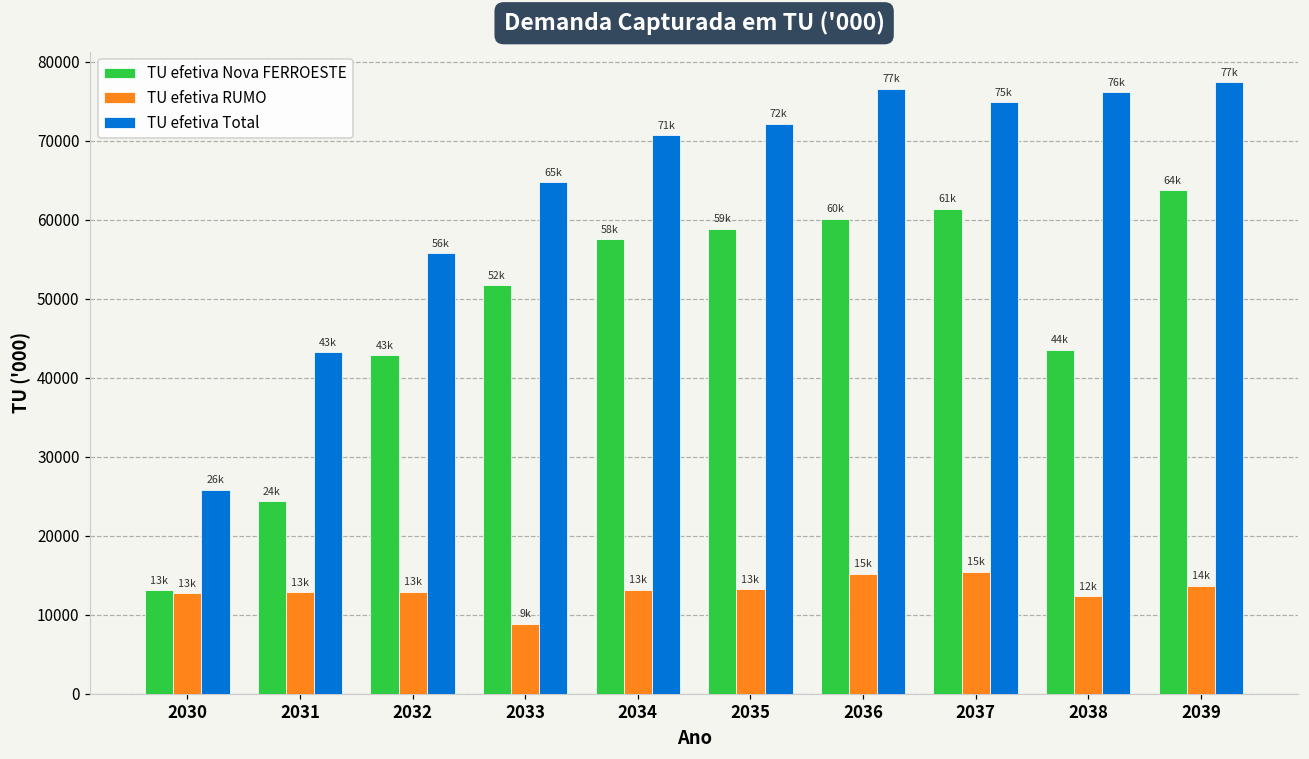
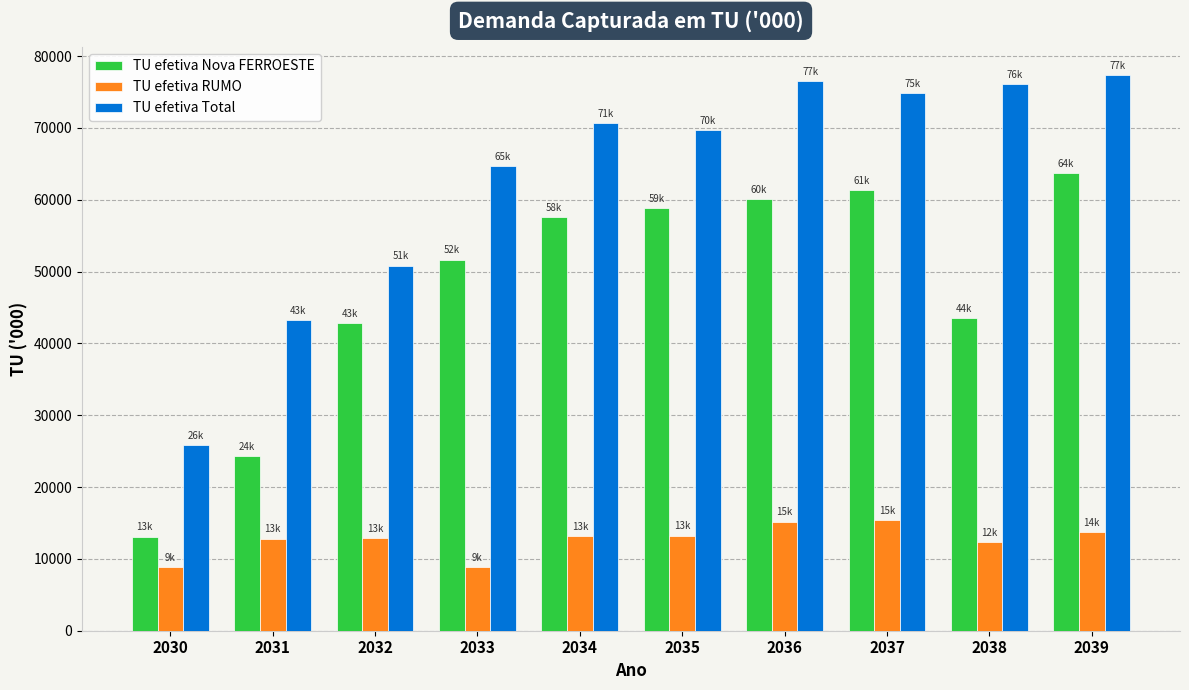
  {
    "TU efetiva Nova FERROESTE": {
      "2030": "13k",
      "2031": "24k",
      "2032": "43k",
      "2033": "52k",
      "2034": "58k",
      "2035": "59k",
      "2036": "60k",
      "2037": "61k",
      "2038": "44k",
      "2039": "64k"
    },
    "TU efetiva RUMO": {
-     "2030": "13k",
+     "2030": "9k",
      "2031": "13k",
      "2032": "13k",
      "2033": "9k",
      "2034": "13k",
      "2035": "13k",
      "2036": "15k",
      "2037": "15k",
      "2038": "12k",
      "2039": "14k"
    },
    "TU efetiva Total": {
      "2030": "26k",
      "2031": "43k",
-     "2032": "56k",
+     "2032": "51k",
      "2033": "65k",
      "2034": "71k",
-     "2035": "72k",
+     "2035": "70k",
      "2036": "77k",
      "2037": "75k",
      "2038": "76k",
      "2039": "77k"
    }
  }
